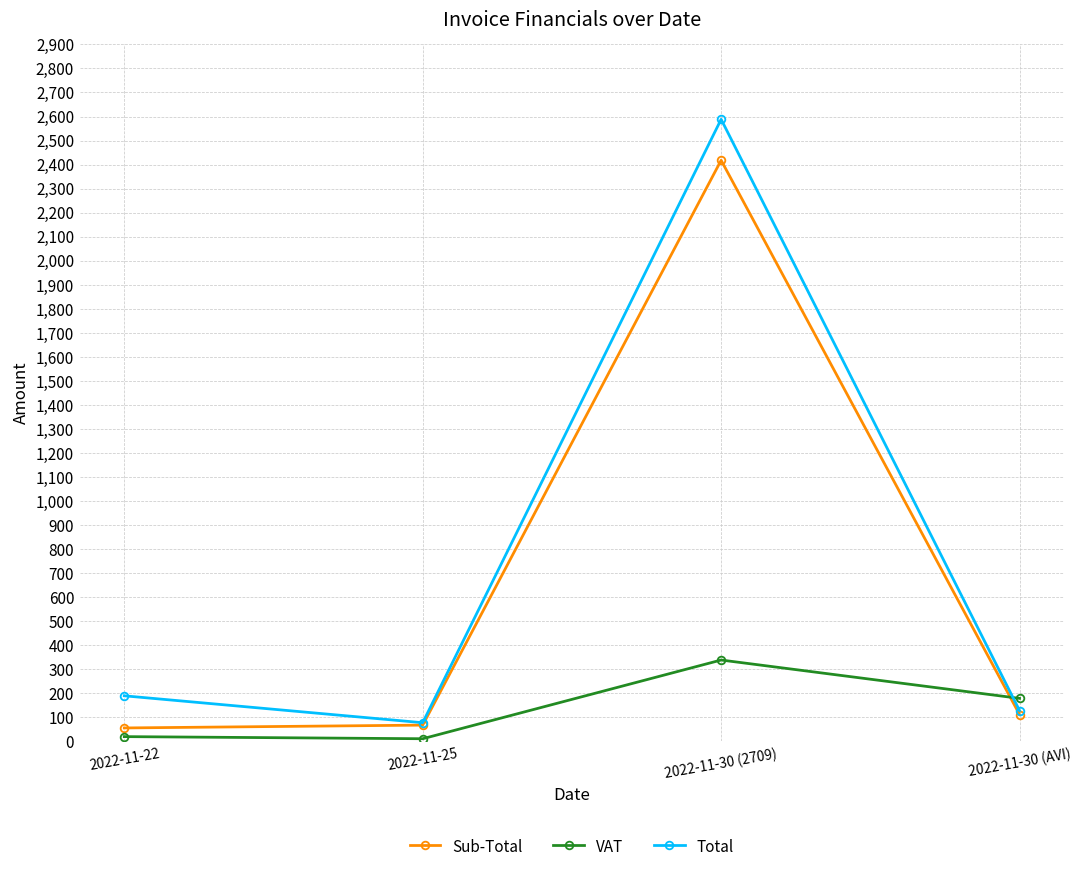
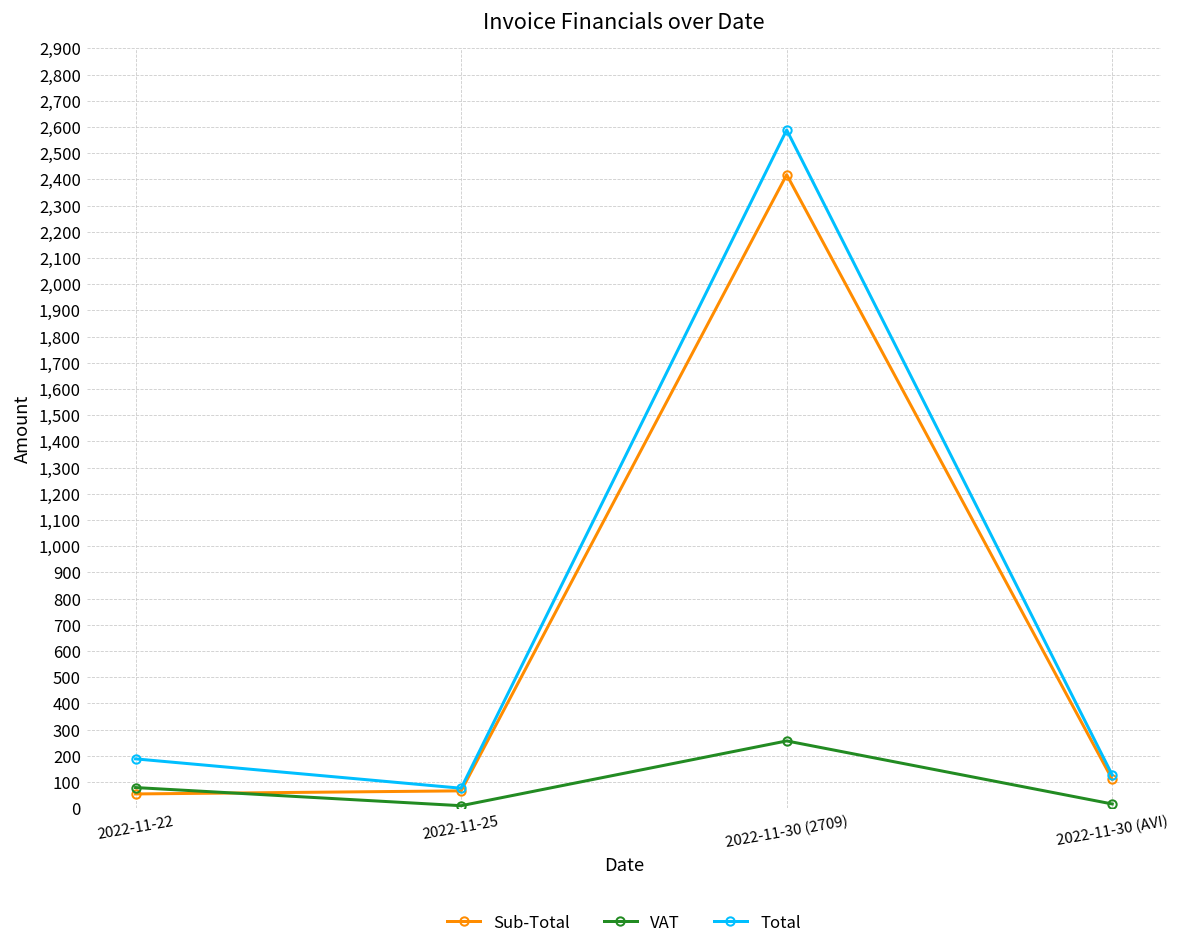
  {
    "Sub-Total": {
      "2022-11-22": "50",
      "2022-11-30 (2709)": "2,420",
      "2022-11-30 (AVI)": "110"
    },
    "VAT": {
-     "2022-11-22": "20",
+     "2022-11-22": "80",
      "2022-11-25": "10",
-     "2022-11-30 (2709)": "340",
-     "2022-11-30 (AVI)": "180"
+     "2022-11-30 (2709)": "260",
+     "2022-11-30 (AVI)": "20"
    },
    "Total": {
      "2022-11-22": "190",
      "2022-11-30 (2709)": "2,590",
      "2022-11-30 (AVI)": "130"
    }
  }
